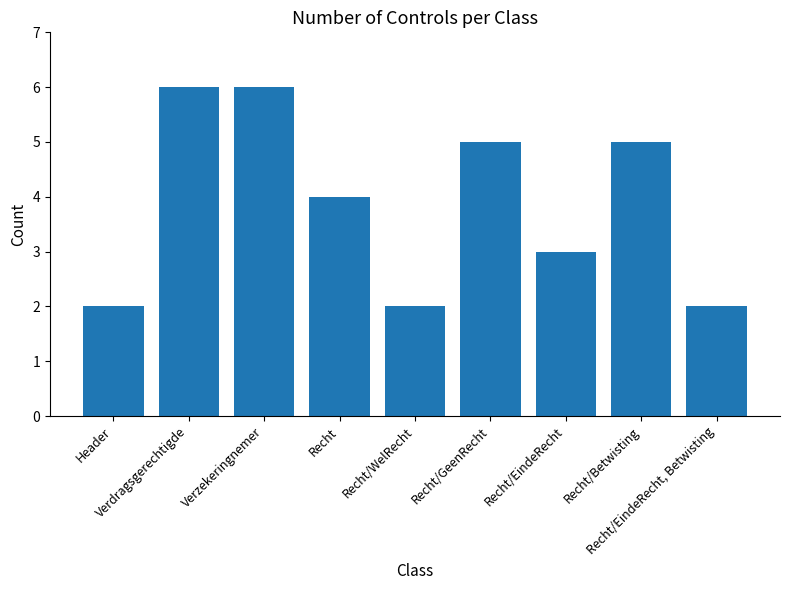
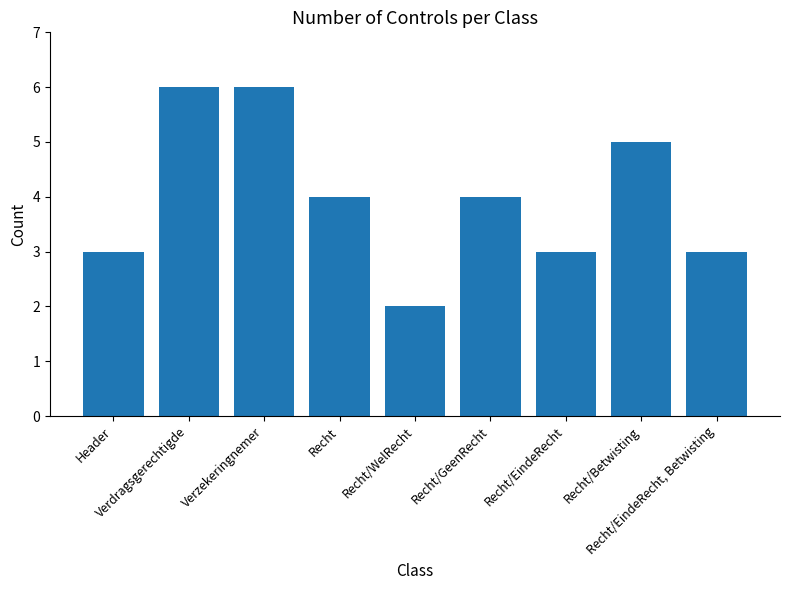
  {
-   "Header": 2,
+   "Header": 3,
    "Verdragsgerechtigde": 6,
    "Verzekeringnemer": 6,
    "Recht": 4,
    "Recht/WelRecht": 2,
-   "Recht/GeenRecht": 5,
+   "Recht/GeenRecht": 4,
    "Recht/EindeRecht": 3,
    "Recht/Betwisting": 5,
-   "Recht/EindeRecht, Betwisting": 2
+   "Recht/EindeRecht, Betwisting": 3
  }
